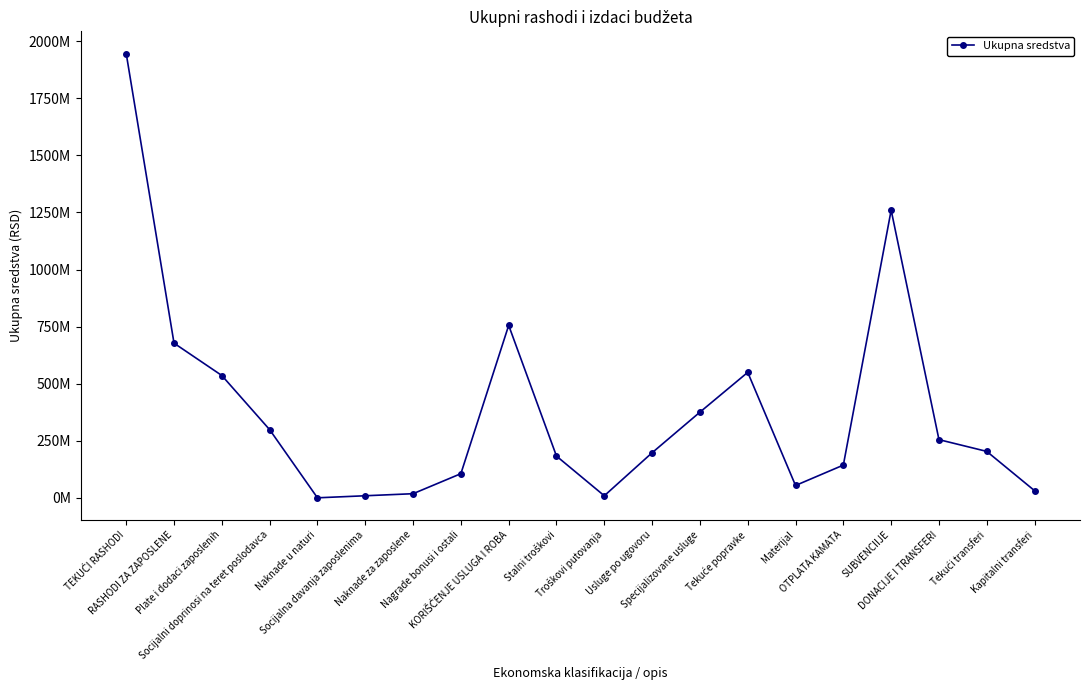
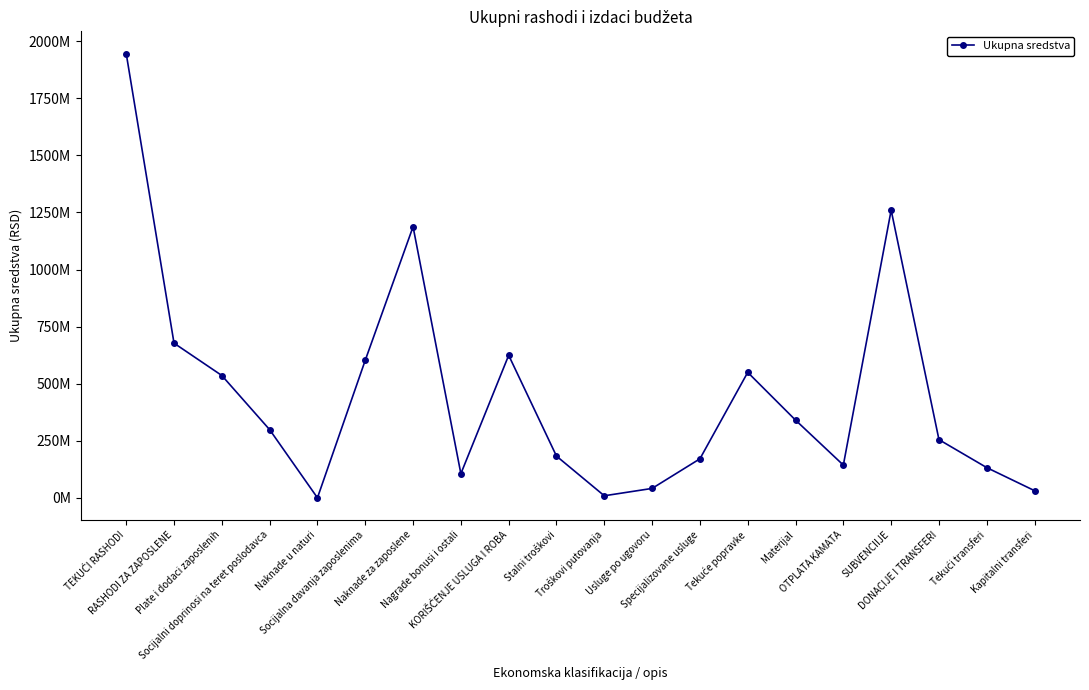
  {
    "TEKUĆI RASHODI": 1950000000,
    "RASHODI ZA ZAPOSLENE": 680000000,
    "Plate i dodaci zaposlenih": 540000000,
    "Socijalni doprinosi na teret poslodavca": 300000000,
    "Naknade u naturi": 0,
-   "Socijalna davanja zaposlenima": 10000000,
-   "Naknade za zaposlene": 20000000,
+   "Socijalna davanja zaposlenima": 600000000,
+   "Naknade za zaposlene": 1190000000,
    "Nagrade bonusi i ostali": 110000000,
-   "KORIŠĆENJE USLUGA I ROBA": 760000000,
+   "KORIŠĆENJE USLUGA I ROBA": 620000000,
    "Stalni troškovi": 180000000,
    "Troškovi putovanja": 10000000,
-   "Usluge po ugovoru": 200000000,
-   "Specijalizovane usluge": 380000000,
+   "Usluge po ugovoru": 40000000,
+   "Specijalizovane usluge": 170000000,
    "Tekuće popravke": 550000000,
-   "Materijal": 50000000,
+   "Materijal": 340000000,
    "OTPLATA KAMATA": 140000000,
    "SUBVENCIIJE": 1260000000,
    "DONACIJE I TRANSFERI": 260000000,
-   "Tekući transferi": 200000000,
+   "Tekući transferi": 130000000,
    "Kapitalni transferi": 30000000
  }
